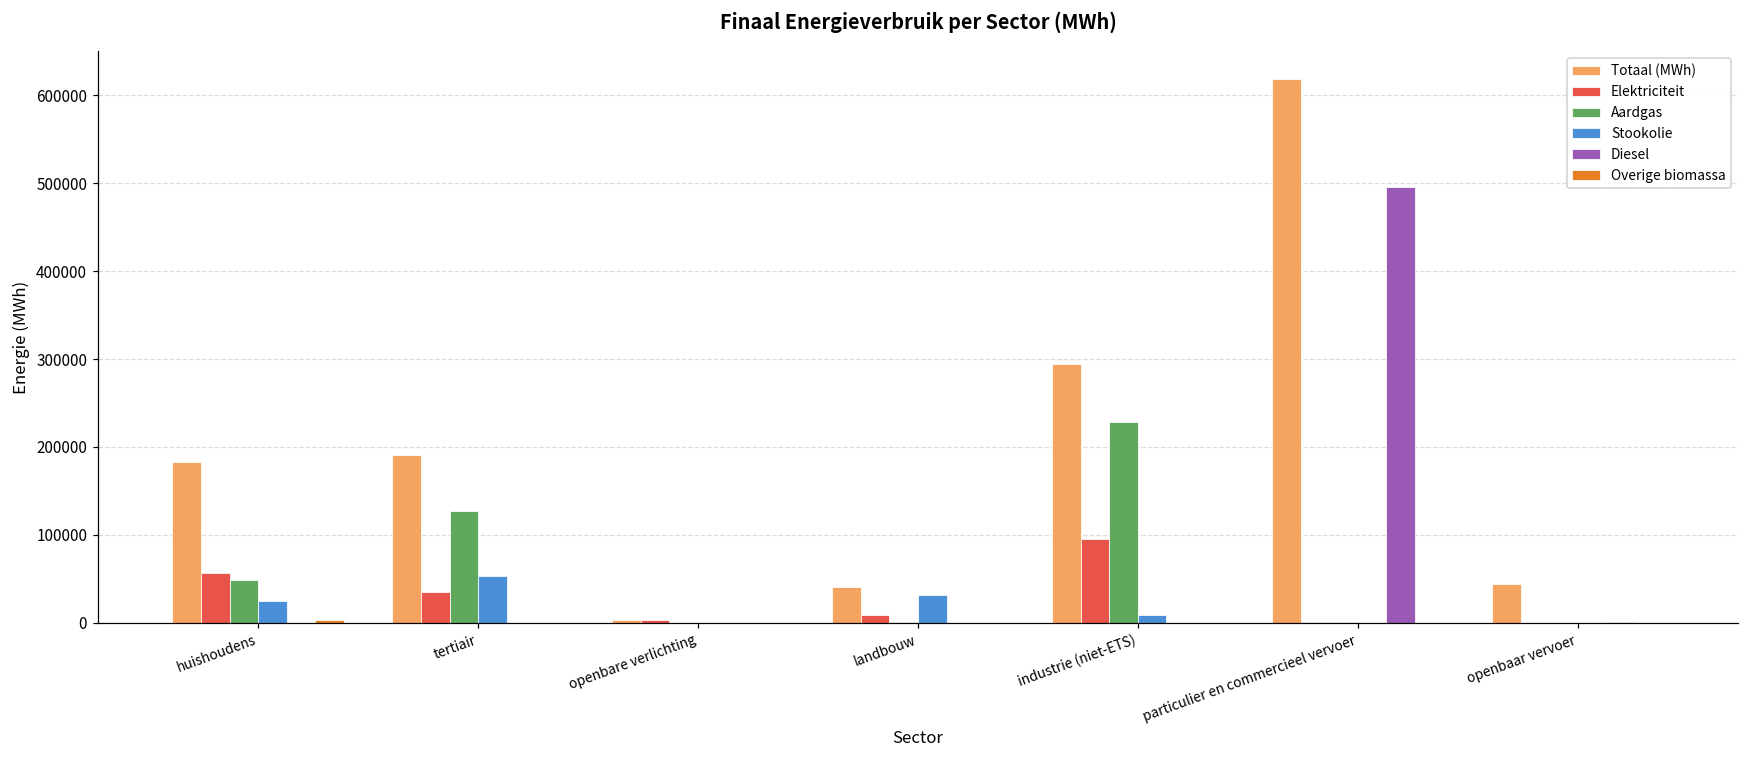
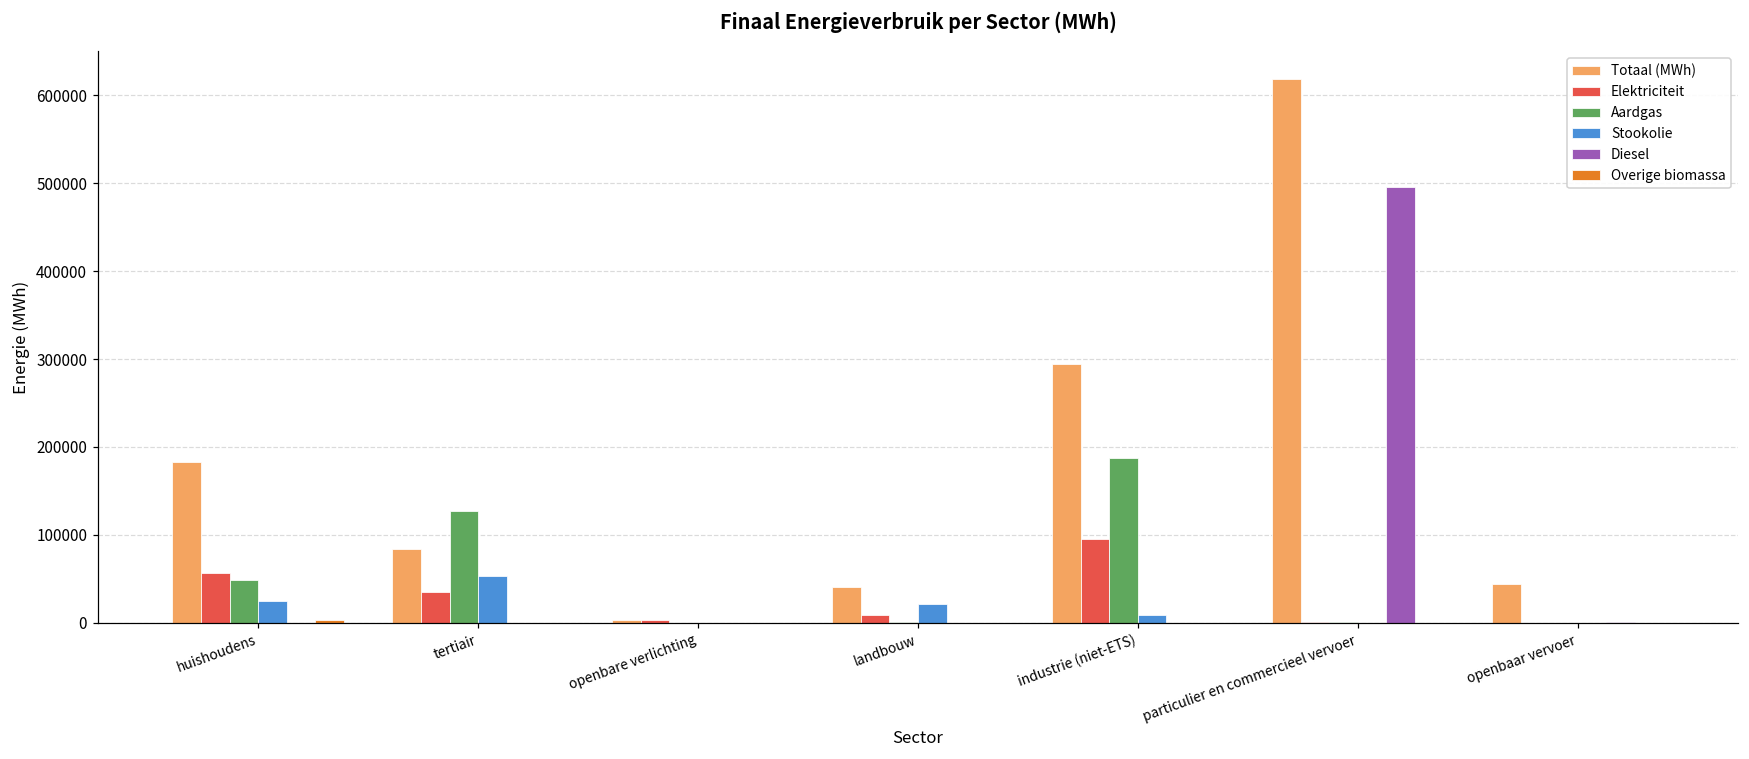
  {
    "Totaal (MWh)": {
      "huishoudens": 180000,
-     "tertiair": 190000,
+     "tertiair": 80000,
      "landbouw": 40000,
      "industrie (niet-ETS)": 290000,
      "particulier en commercieel vervoer": 620000,
      "openbaar vervoer": 40000
    },
    "Aardgas": {
      "huishoudens": 50000,
      "tertiair": 130000,
      "openbare verlichting": 0,
-     "industrie (niet-ETS)": 230000,
+     "industrie (niet-ETS)": 190000,
      "openbaar vervoer": 0
    },
    "Stookolie": {
      "huishoudens": 20000,
      "tertiair": 50000,
      "openbare verlichting": 0,
-     "landbouw": 30000,
+     "landbouw": 20000,
      "industrie (niet-ETS)": 10000,
      "particulier en commercieel vervoer": 0,
      "openbaar vervoer": 0
    },
    "Diesel": {
      "huishoudens": 0,
      "tertiair": 0,
      "openbare verlichting": 0,
      "landbouw": 0,
      "industrie (niet-ETS)": 0,
      "particulier en commercieel vervoer": 500000
    }
  }
